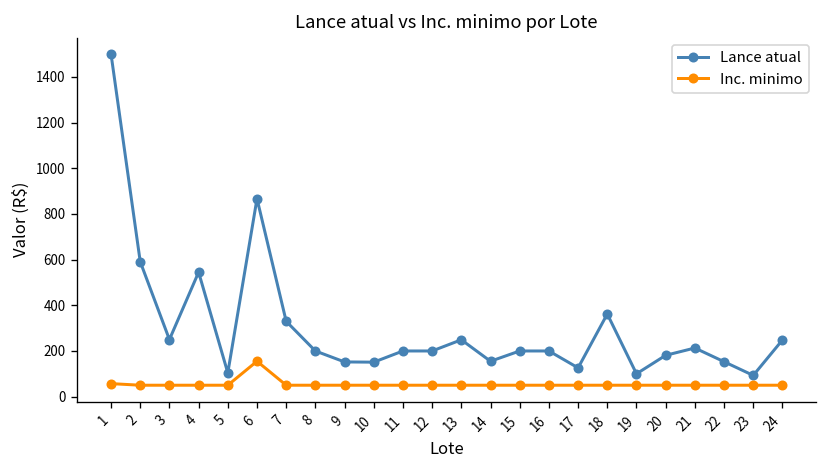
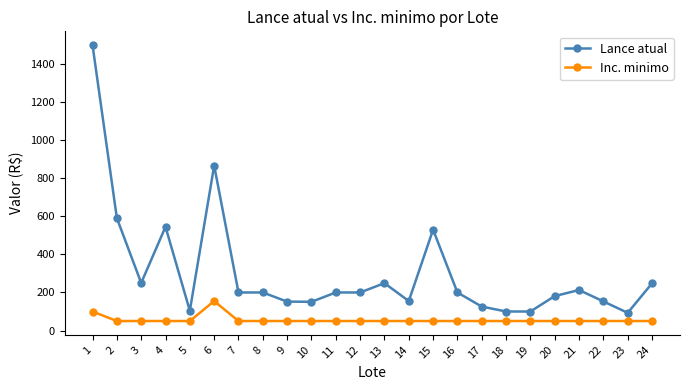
  {
    "Lance atual": {
      "1": 1500,
      "2": 590,
      "3": 250,
      "4": 550,
      "5": 100,
      "6": 870,
-     "7": 330,
+     "7": 200,
      "8": 200,
      "9": 150,
      "10": 150,
      "11": 200,
      "12": 200,
      "13": 250,
      "14": 160,
-     "15": 200,
+     "15": 530,
      "16": 200,
      "17": 130,
-     "18": 360,
+     "18": 100,
      "19": 100,
      "20": 180,
      "21": 210,
      "22": 150,
      "23": 90,
      "24": 250
    },
    "Inc. minimo": {
-     "1": 60,
+     "1": 100,
      "2": 50,
      "3": 50,
      "4": 50,
      "5": 50,
      "6": 160,
      "7": 50,
      "8": 50,
      "9": 50,
      "10": 50,
      "11": 50,
      "12": 50,
      "13": 50,
      "14": 50,
      "15": 50,
      "16": 50,
      "17": 50,
      "18": 50,
      "19": 50,
      "20": 50,
      "21": 50,
      "22": 50,
      "23": 50,
      "24": 50
    }
  }
